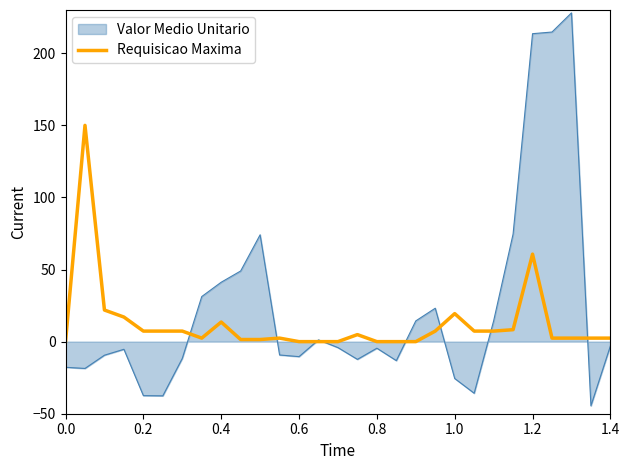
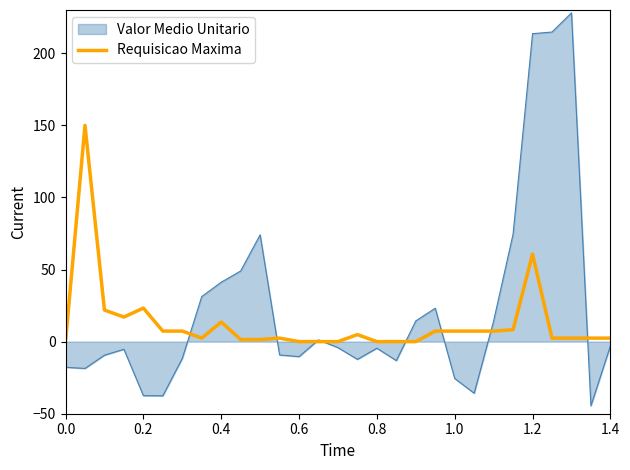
  {
    "Requisicao Maxima": {
-     "0.2": 7,
+     "0.2": 23,
      "0.4": 14,
-     "1.0": 19,
+     "1.0": 7,
      "1.2": 61,
      "1.4": 2
    }
  }
